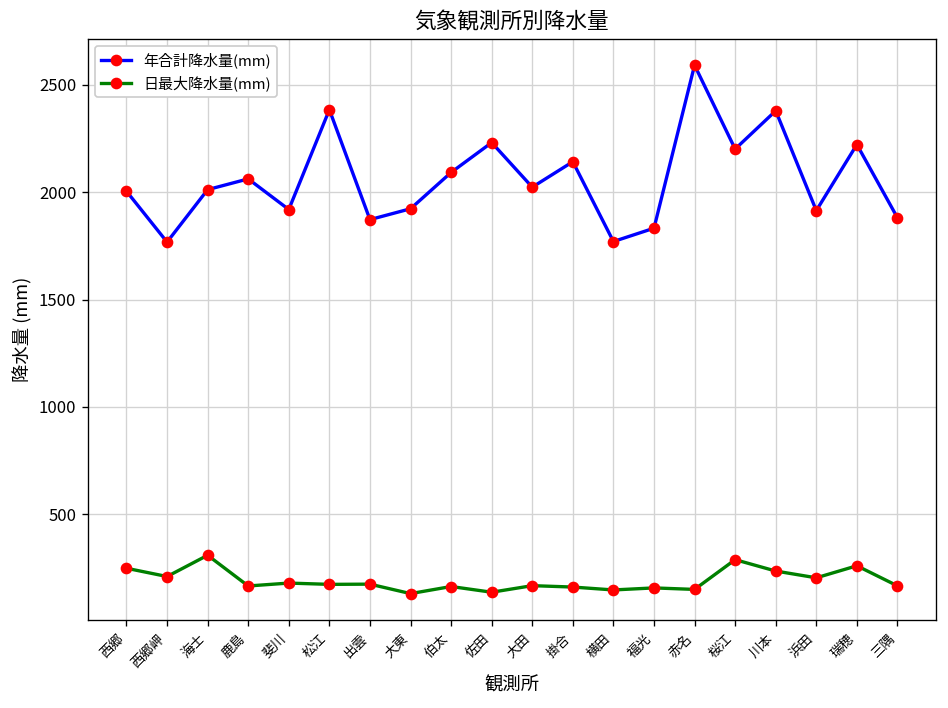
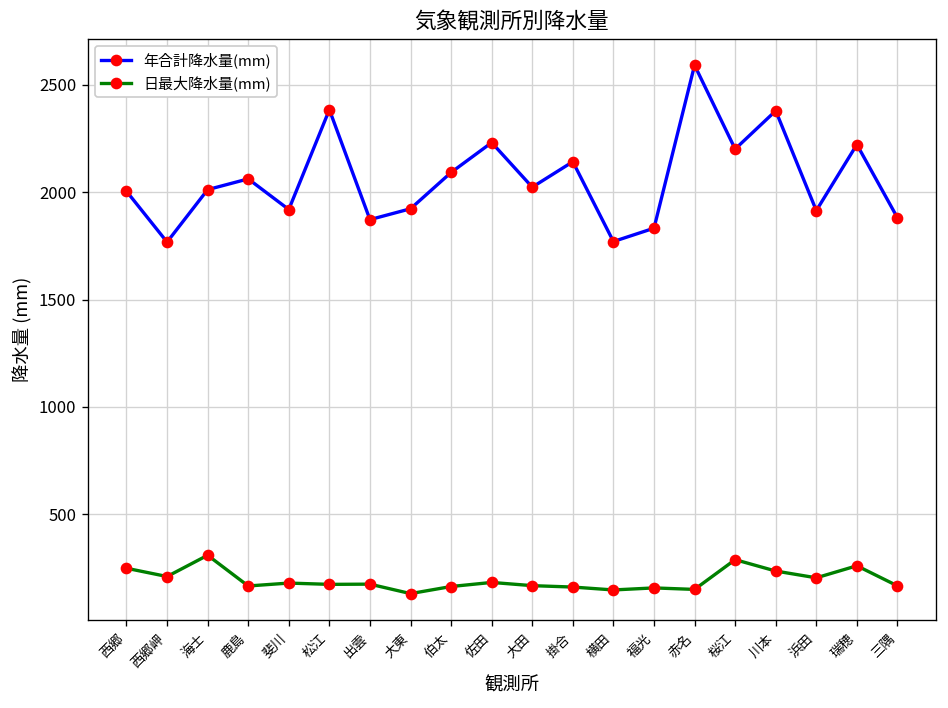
  {
    "年合計降水量(mm)": {
      "西郷": 2000,
      "西郷岬": 1770,
      "海士": 2010,
      "鹿島": 2060,
      "斐川": 1920,
      "松江": 2380,
      "出雲": 1870,
      "大東": 1920,
      "伯太": 2090,
      "佐田": 2230,
      "大田": 2020,
      "掛合": 2140,
      "横田": 1770,
      "福光": 1830,
      "赤名": 2590,
      "桜江": 2200,
      "川本": 2380,
      "浜田": 1910,
      "瑞穂": 2220,
      "三隅": 1880
    },
    "日最大降水量(mm)": {
      "西郷": 250,
      "西郷岬": 210,
      "海士": 310,
      "鹿島": 170,
      "斐川": 180,
      "松江": 170,
      "出雲": 180,
      "大東": 130,
      "伯太": 160,
-     "佐田": 140,
+     "佐田": 180,
      "大田": 170,
      "掛合": 160,
      "横田": 150,
      "福光": 160,
      "赤名": 150,
      "桜江": 290,
      "川本": 240,
      "浜田": 210,
      "瑞穂": 260,
      "三隅": 170
    }
  }
